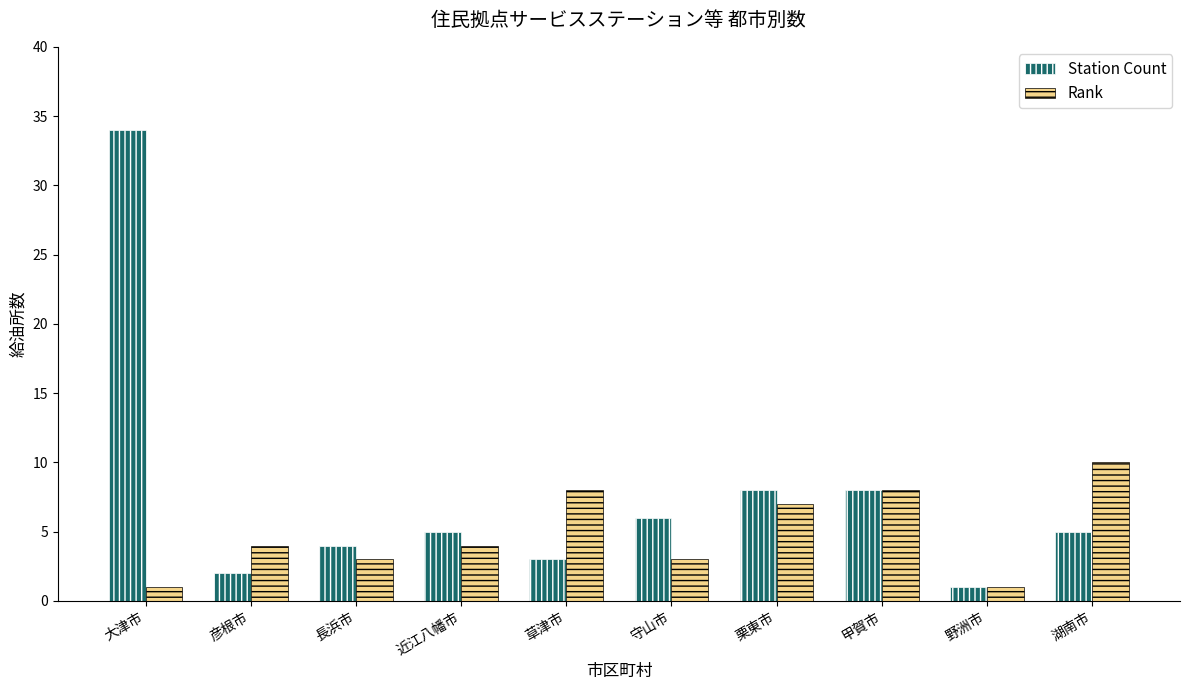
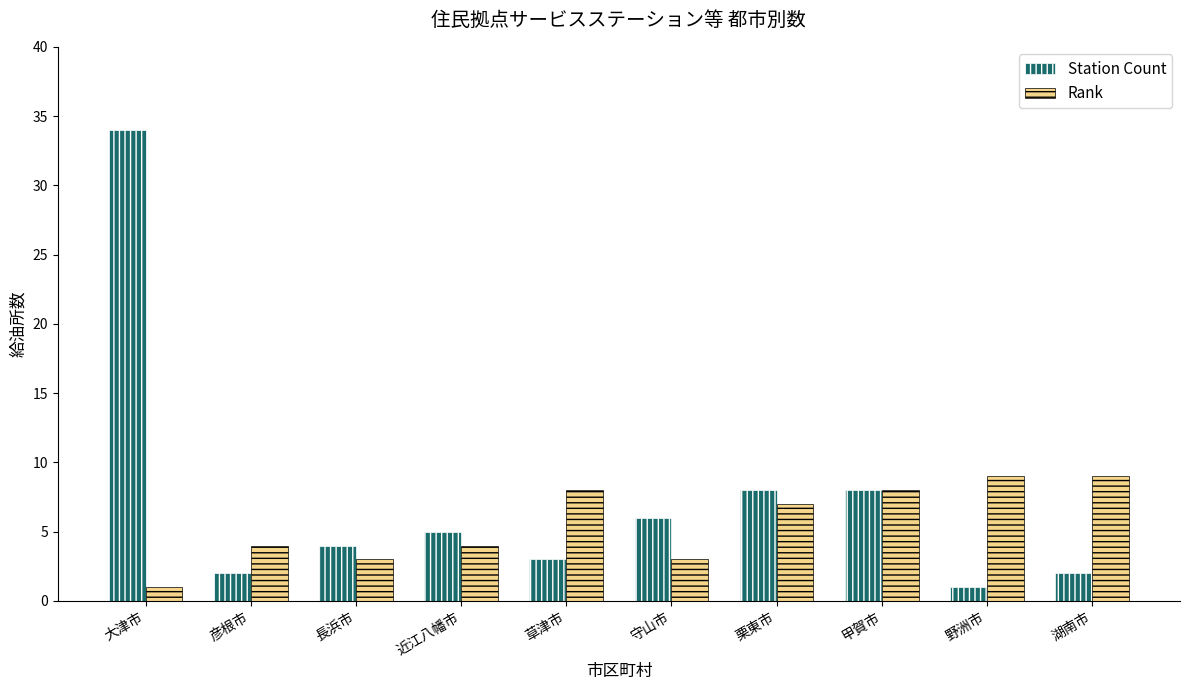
  {
    "Station Count": {
      "大津市": 34,
      "彦根市": 2,
      "長浜市": 4,
      "近江八幡市": 5,
      "草津市": 3,
      "守山市": 6,
      "栗東市": 8,
      "甲賀市": 8,
      "野洲市": 1,
-     "湖南市": 5
+     "湖南市": 2
    },
    "Rank": {
      "大津市": 1,
      "彦根市": 4,
      "長浜市": 3,
      "近江八幡市": 4,
      "草津市": 8,
      "守山市": 3,
      "栗東市": 7,
      "甲賀市": 8,
-     "野洲市": 1,
-     "湖南市": 10
+     "野洲市": 9,
+     "湖南市": 9
    }
  }
